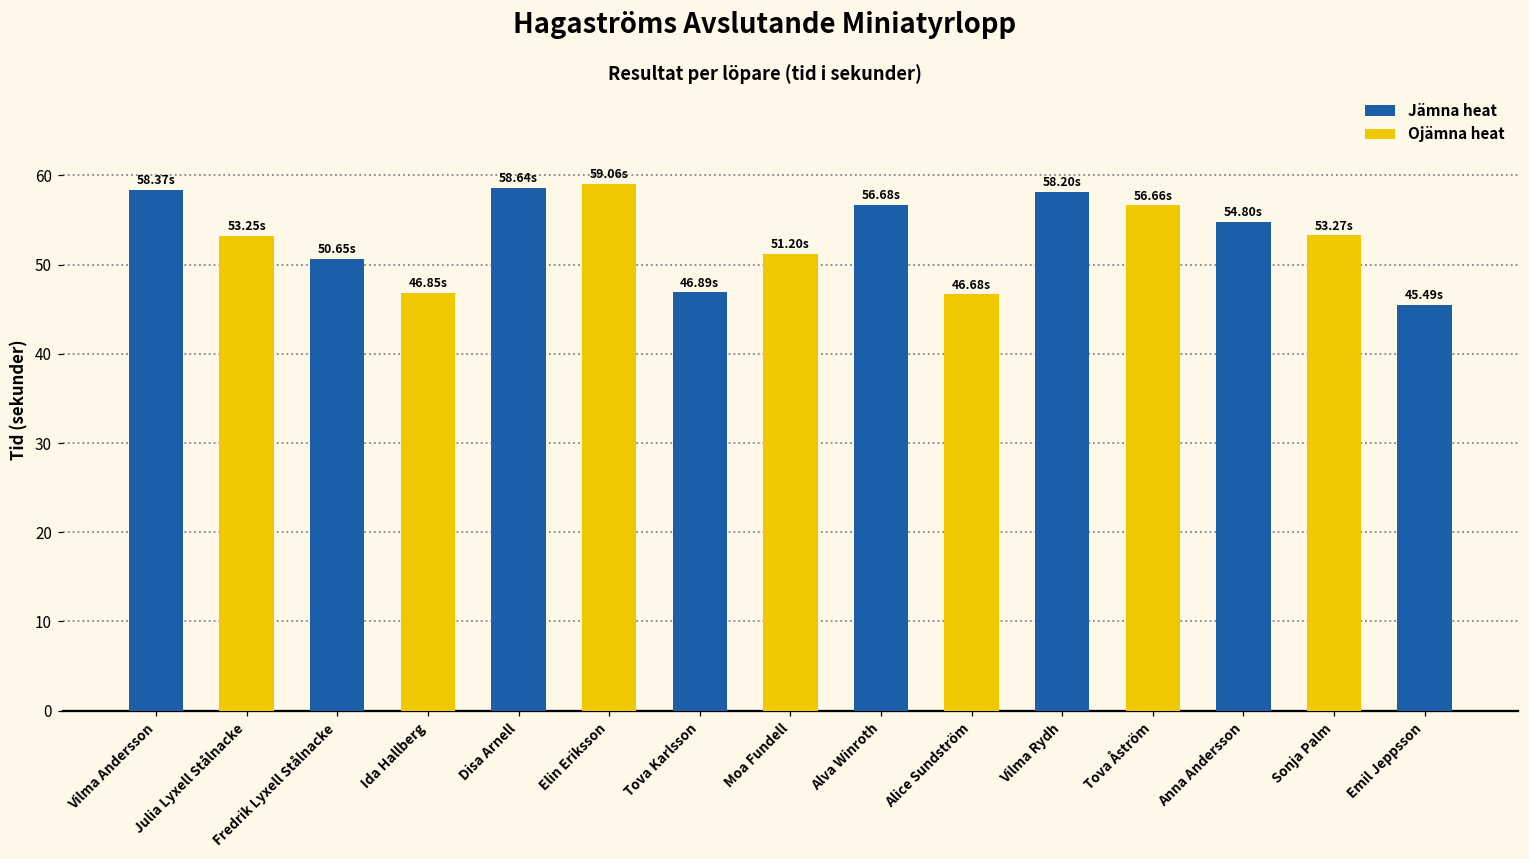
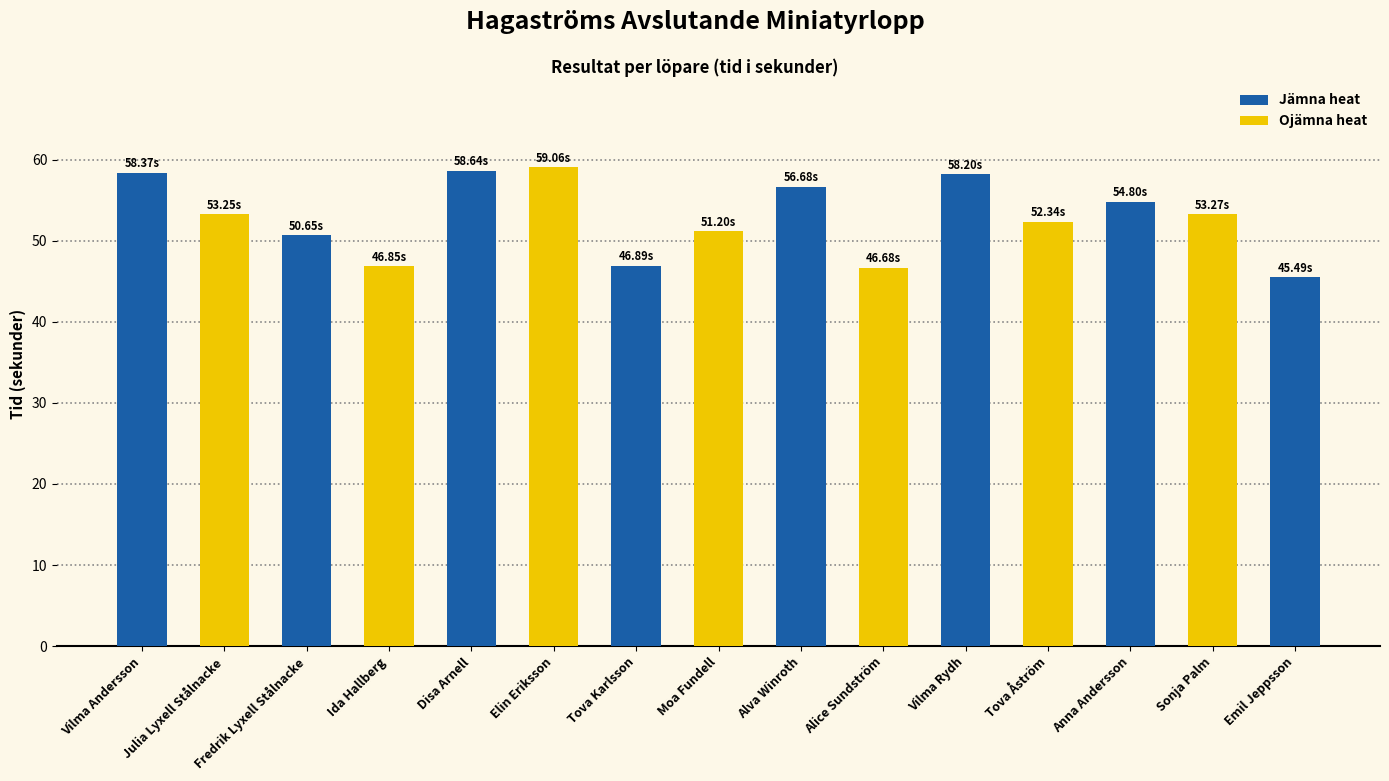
  {
    "Vilma Andersson": "58.37s",
    "Julia Lyxell Stålnacke": "53.25s",
    "Fredrik Lyxell Stålnacke": "50.65s",
    "Ida Hallberg": "46.85s",
    "Disa Arnell": "58.64s",
    "Elin Eriksson": "59.06s",
    "Tova Karlsson": "46.89s",
    "Moa Fundell": "51.20s",
    "Alva Winroth": "56.68s",
    "Alice Sundström": "46.68s",
    "Vilma Rydh": "58.20s",
-   "Tova Åström": "56.66s",
+   "Tova Åström": "52.34s",
    "Anna Andersson": "54.80s",
    "Sonja Palm": "53.27s",
    "Emil Jeppsson": "45.49s"
  }
